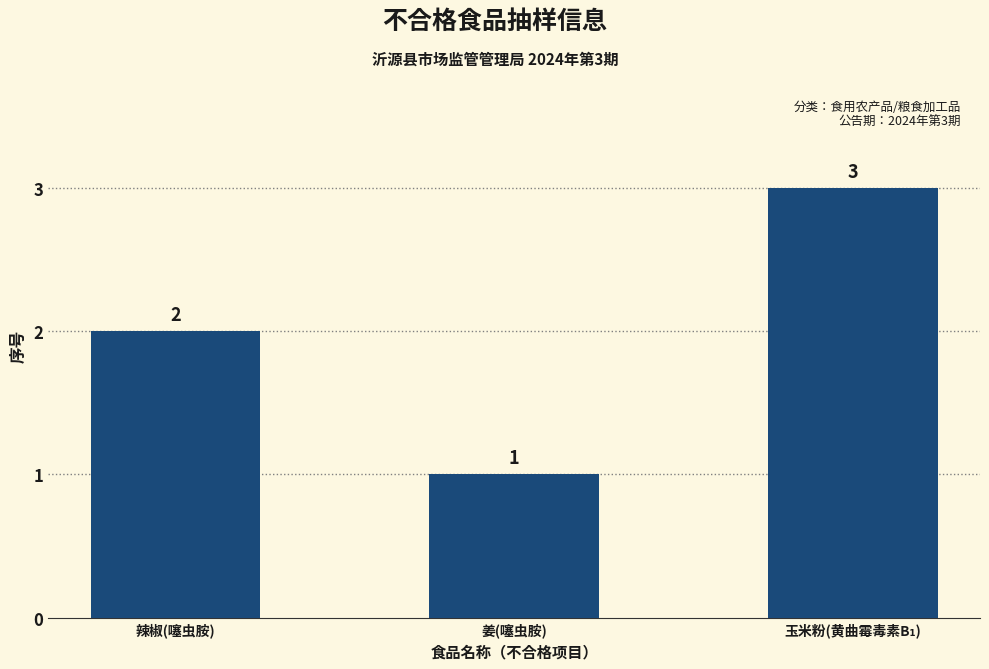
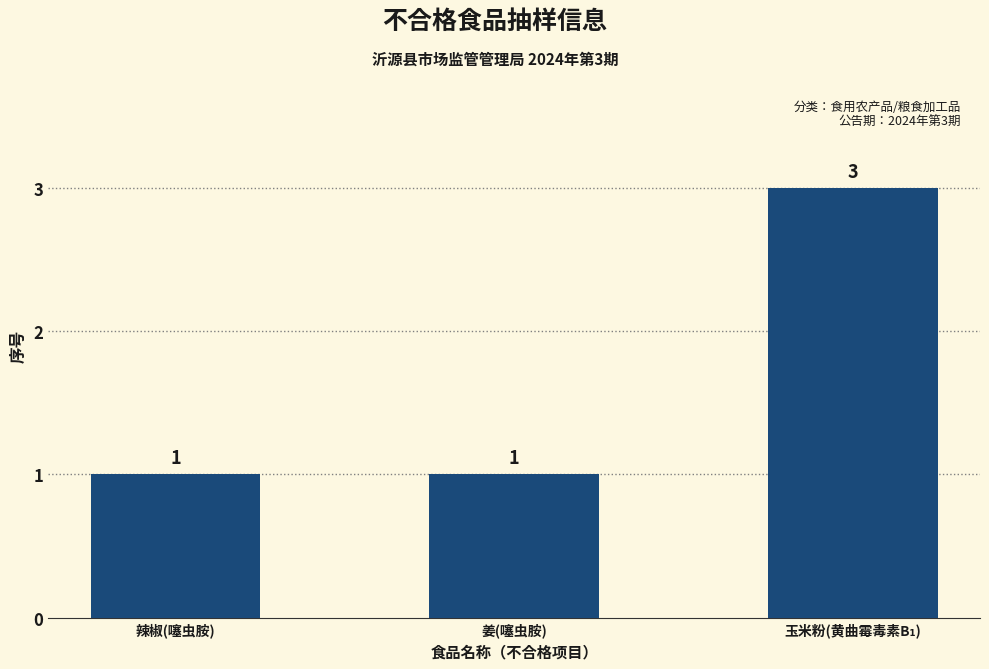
  {
-   "辣椒(噻虫胺)": 2,
+   "辣椒(噻虫胺)": 1,
    "姜(噻虫胺)": 1,
    "玉米粉(黄曲霉毒素B₁)": 3
  }
